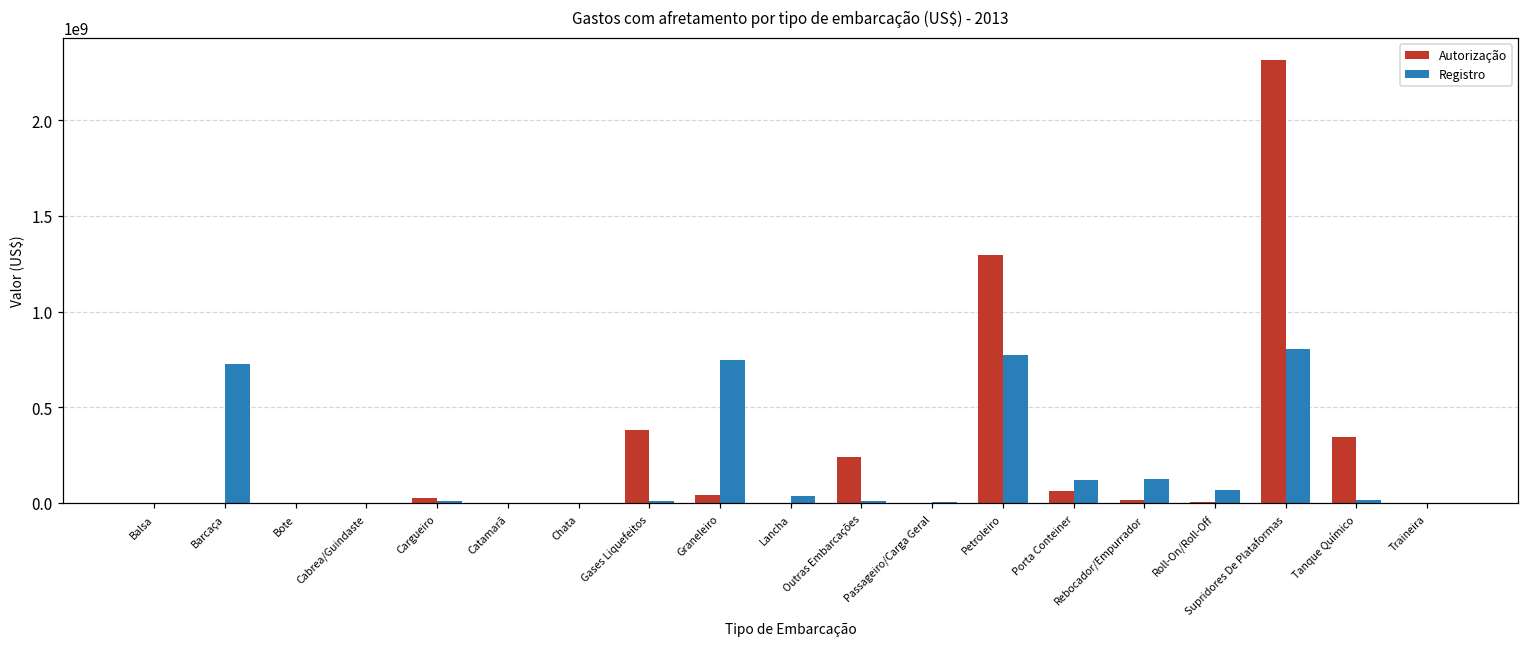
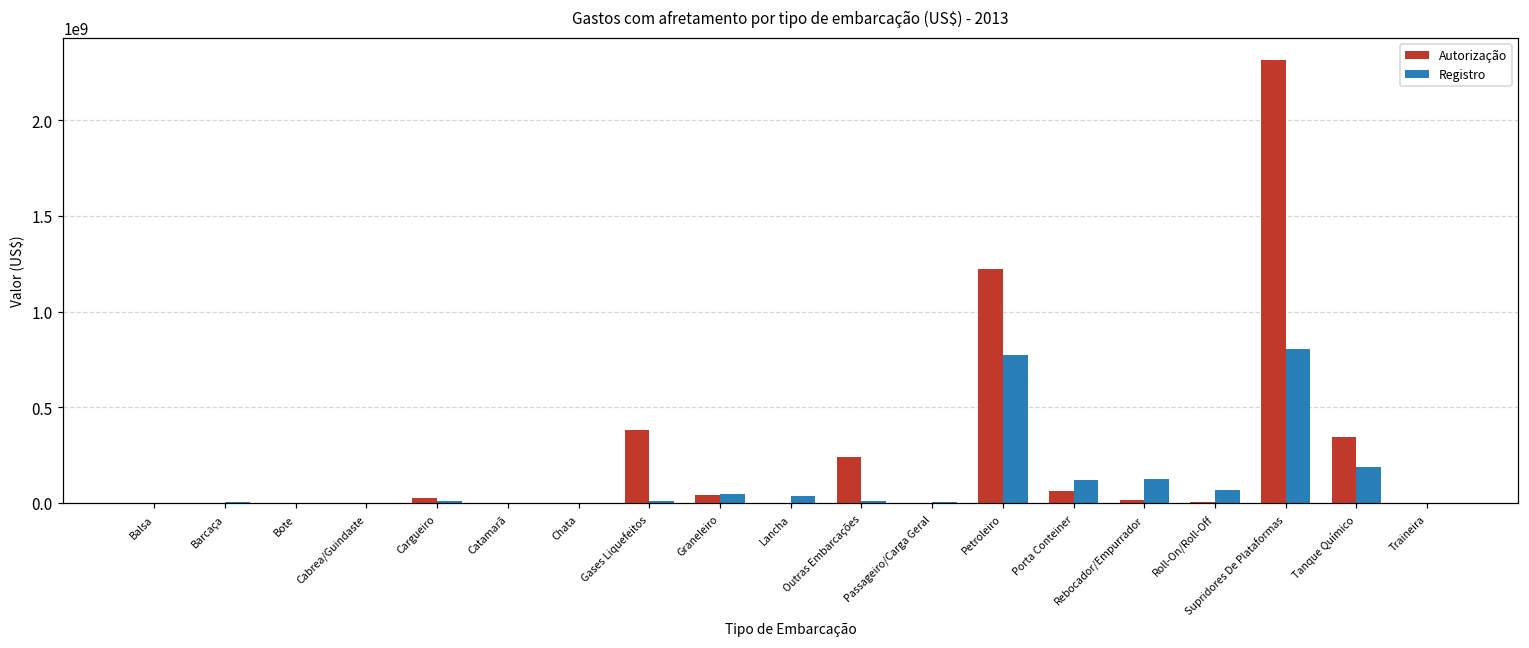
  {
    "Autorização": {
      "Balsa": 0,
      "Barcaça": 0,
      "Bote": 0,
      "Cargueiro": 30000000,
      "Catamarã": 0,
      "Chata": 0,
      "Gases Liquefeitos": 380000000,
      "Graneleiro": 40000000,
      "Lancha": 0,
      "Outras Embarcações": 240000000,
      "Passageiro/Carga Geral": 0,
-     "Petroleiro": 1300000000,
+     "Petroleiro": 1220000000,
      "Porta Conteiner": 60000000,
      "Supridores De Plataformas": 2310000000,
      "Tanque Químico": 340000000,
      "Traineira": 0
    },
    "Registro": {
-     "Barcaça": 730000000,
+     "Barcaça": 0,
      "Cabrea/Guindaste": 0,
-     "Graneleiro": 750000000,
+     "Graneleiro": 50000000,
      "Lancha": 40000000,
      "Petroleiro": 770000000,
      "Porta Conteiner": 120000000,
      "Rebocador/Empurrador": 130000000,
      "Roll-On/Roll-Off": 70000000,
      "Supridores De Plataformas": 800000000,
-     "Tanque Químico": 10000000
+     "Tanque Químico": 190000000
    }
  }
